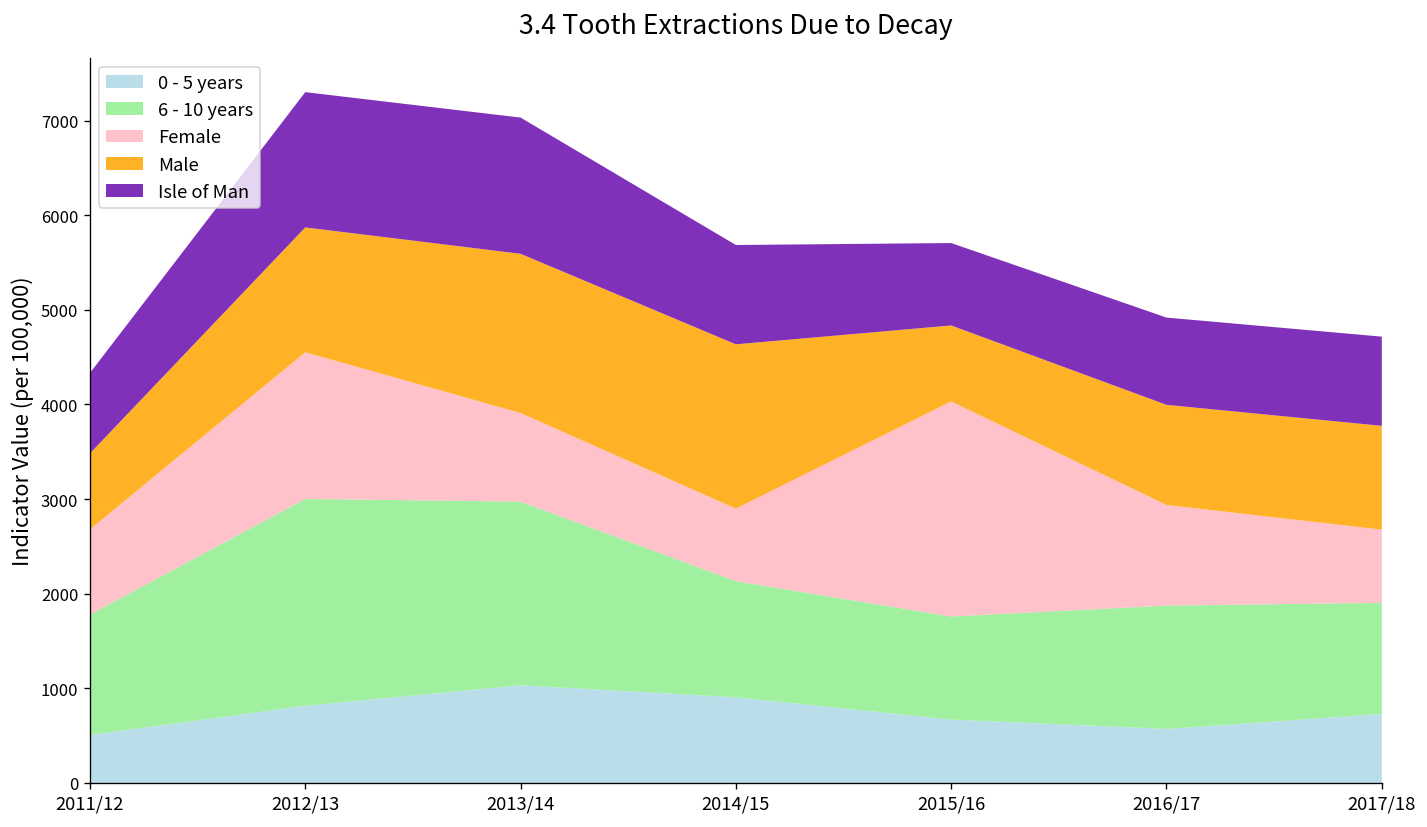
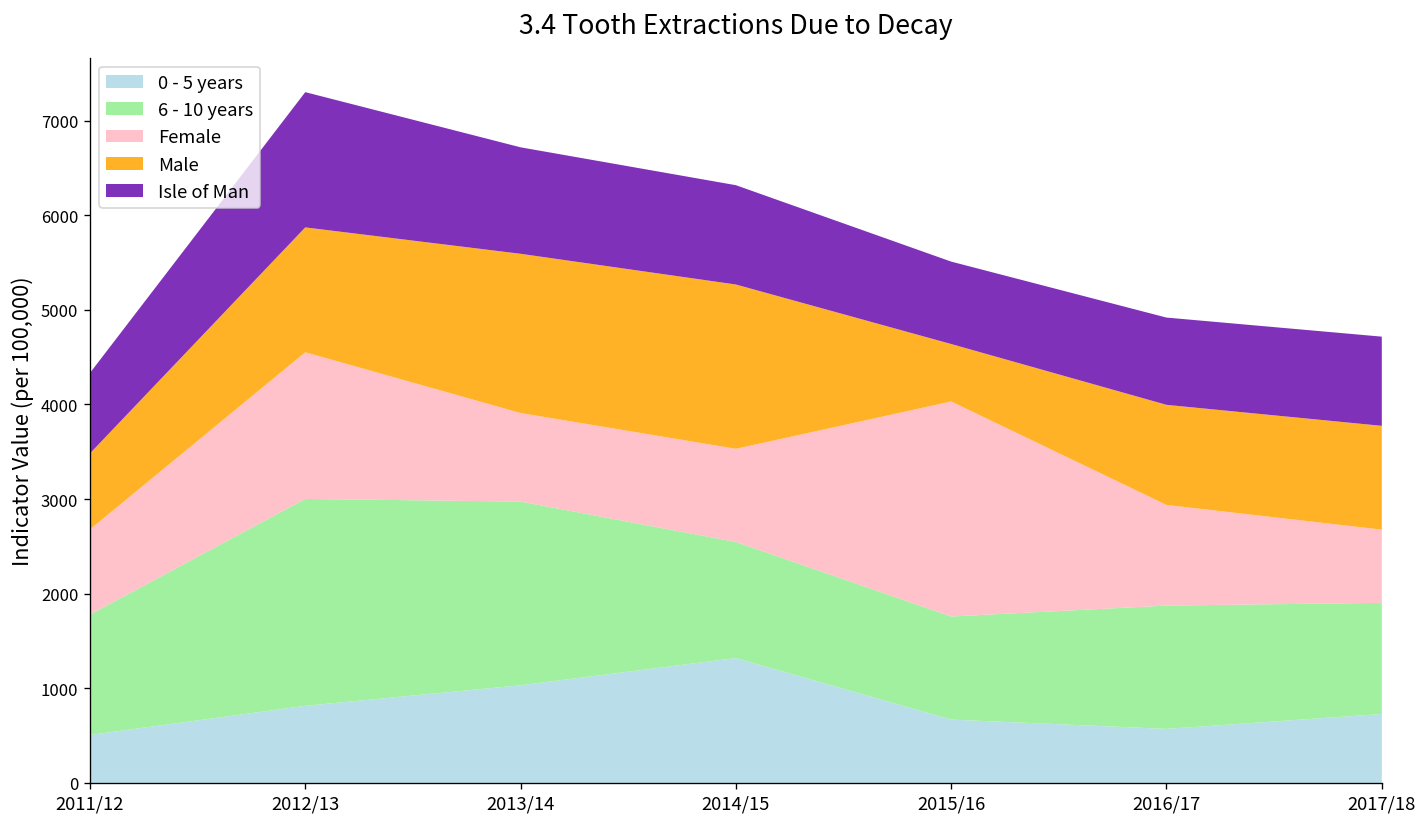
  {
    "0 - 5 years": {
      "2011/12": 500,
      "2012/13": 800,
      "2013/14": 1000,
-     "2014/15": 900,
+     "2014/15": 1300,
      "2015/16": 700,
      "2016/17": 600,
      "2017/18": 700
    },
    "6 - 10 years": {
      "2011/12": 1300,
      "2012/13": 2200,
      "2013/14": 1900,
      "2014/15": 1200,
      "2015/16": 1100,
      "2016/17": 1300,
      "2017/18": 1200
    },
    "Female": {
      "2011/12": 900,
      "2012/13": 1600,
      "2013/14": 900,
-     "2014/15": 800,
+     "2014/15": 1000,
      "2015/16": 2300,
      "2016/17": 1100,
      "2017/18": 800
    },
    "Male": {
      "2011/12": 800,
      "2012/13": 1300,
      "2013/14": 1700,
      "2014/15": 1700,
-     "2015/16": 800,
+     "2015/16": 600,
      "2016/17": 1100,
      "2017/18": 1100
    },
    "Isle of Man": {
      "2011/12": 800,
      "2012/13": 1400,
-     "2013/14": 1400,
+     "2013/14": 1100,
      "2014/15": 1000,
      "2015/16": 900,
      "2016/17": 900,
      "2017/18": 900
    }
  }
